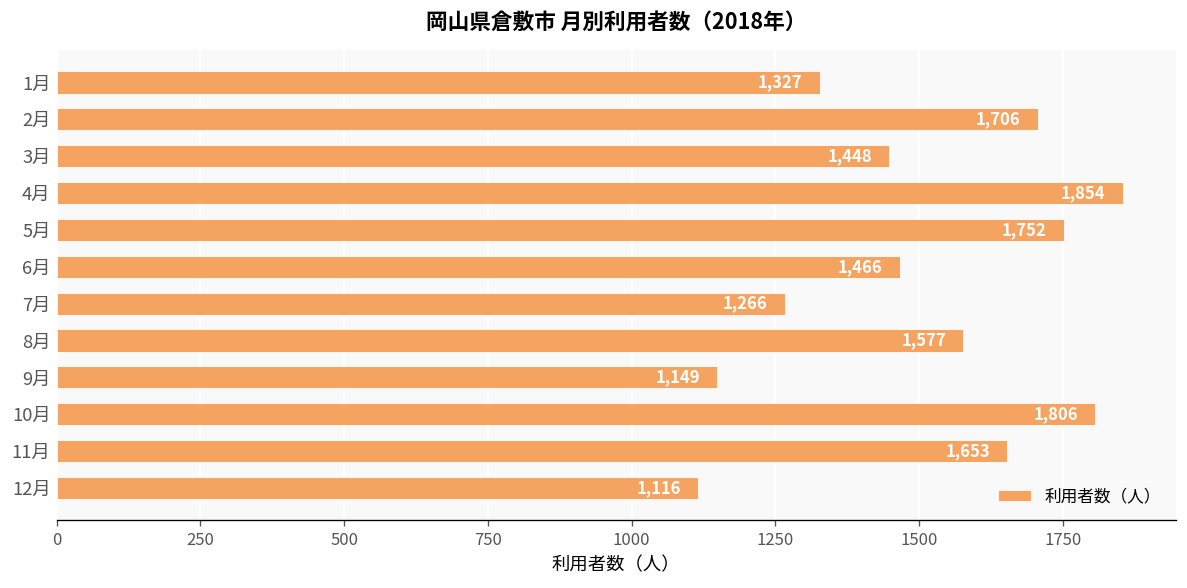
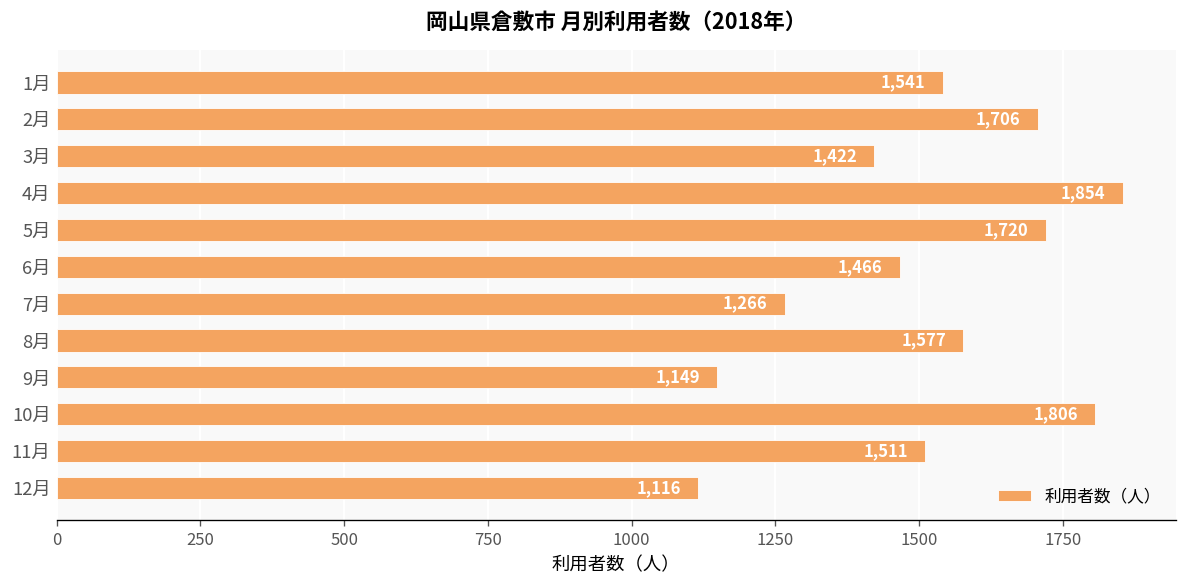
  {
-   "1月": "1,327",
+   "1月": "1,541",
    "2月": "1,706",
-   "3月": "1,448",
+   "3月": "1,422",
    "4月": "1,854",
-   "5月": "1,752",
+   "5月": "1,720",
    "6月": "1,466",
    "7月": "1,266",
    "8月": "1,577",
    "9月": "1,149",
    "10月": "1,806",
-   "11月": "1,653",
+   "11月": "1,511",
    "12月": "1,116"
  }
